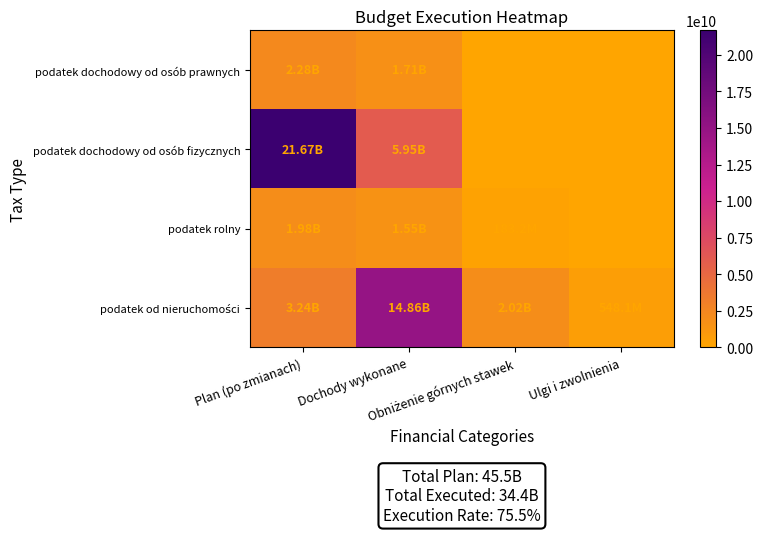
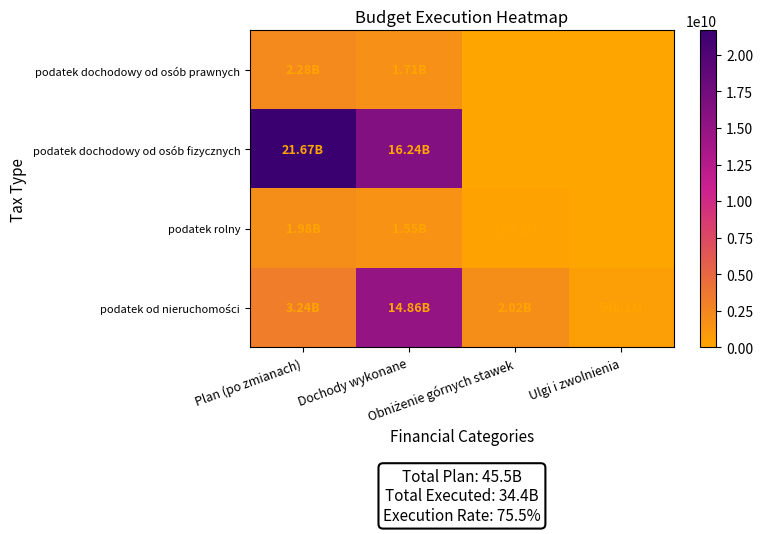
  {
    "podatek dochodowy od osób fizycznych": {
      "Plan (po zmianach)": "21.67B",
-     "Dochody wykonane": "5.95B"
+     "Dochody wykonane": "16.24B"
    },
    "podatek od nieruchomości": {
      "Dochody wykonane": "14.86B"
    }
  }
